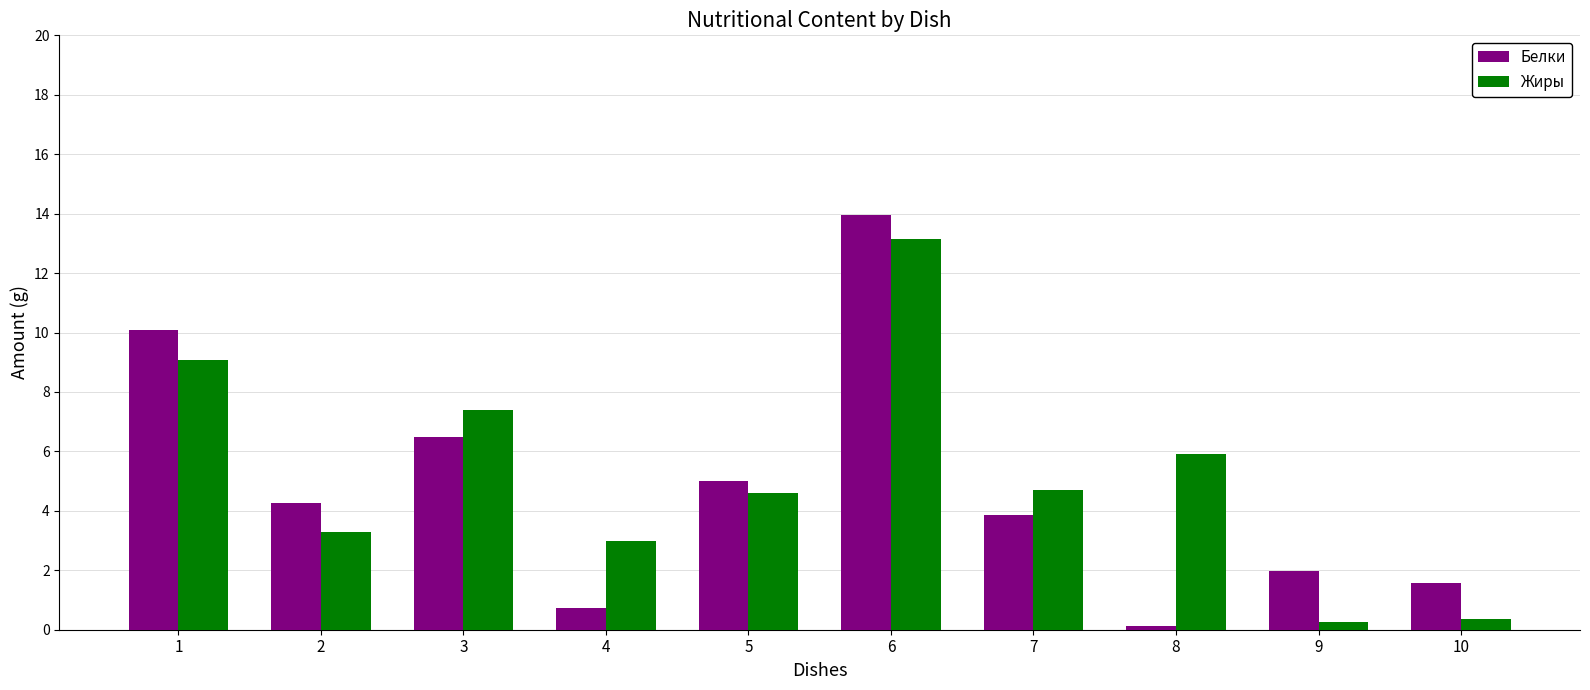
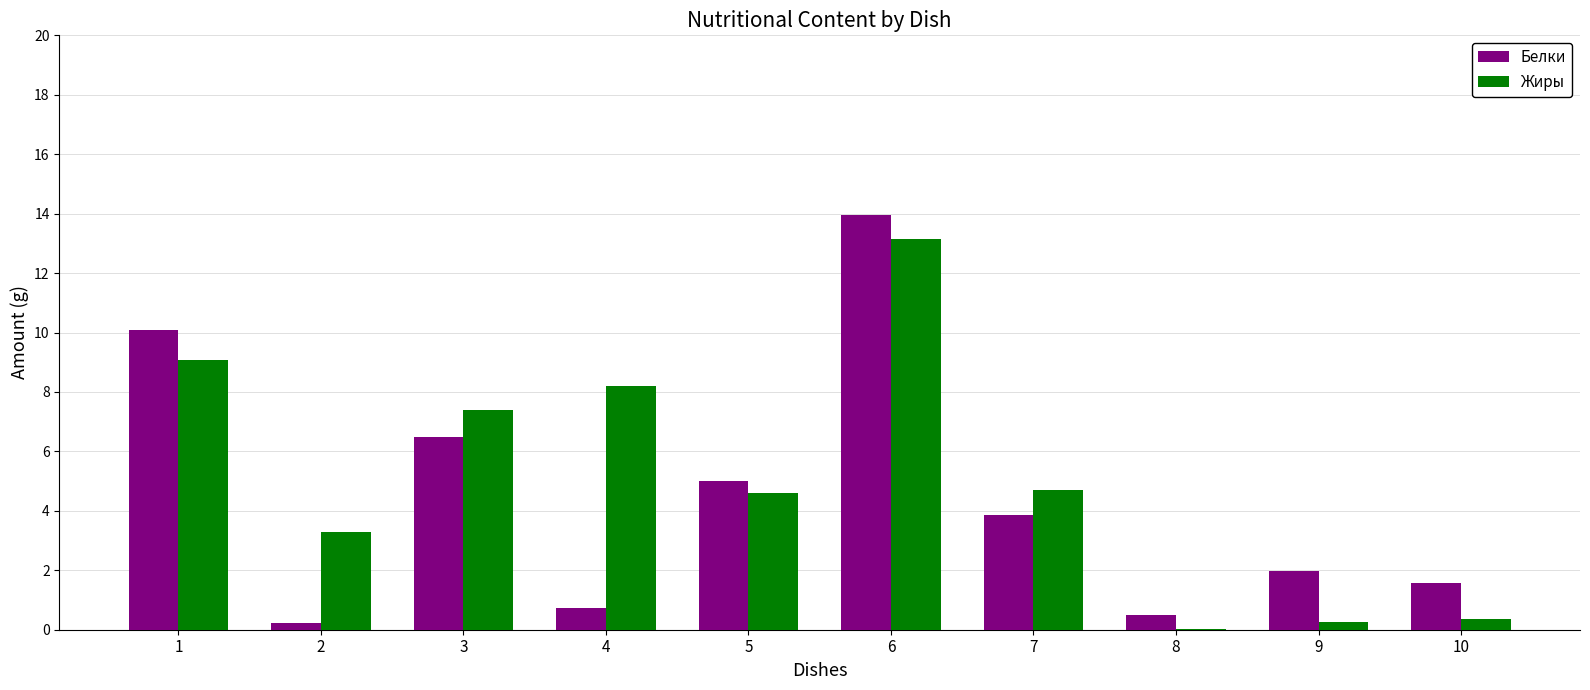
  {
    "Белки": {
      "1": 10.1,
-     "2": 4.3,
+     "2": 0.2,
      "3": 6.5,
      "4": 0.7,
      "5": 5.0,
      "6": 14.0,
      "7": 3.9,
-     "8": 0.1,
+     "8": 0.5,
      "9": 2.0,
      "10": 1.6
    },
    "Жиры": {
      "1": 9.1,
      "2": 3.3,
      "3": 7.4,
-     "4": 3.0,
+     "4": 8.2,
      "5": 4.6,
      "6": 13.1,
      "7": 4.7,
-     "8": 5.9,
+     "8": 0.0,
      "9": 0.3,
      "10": 0.4
    }
  }
